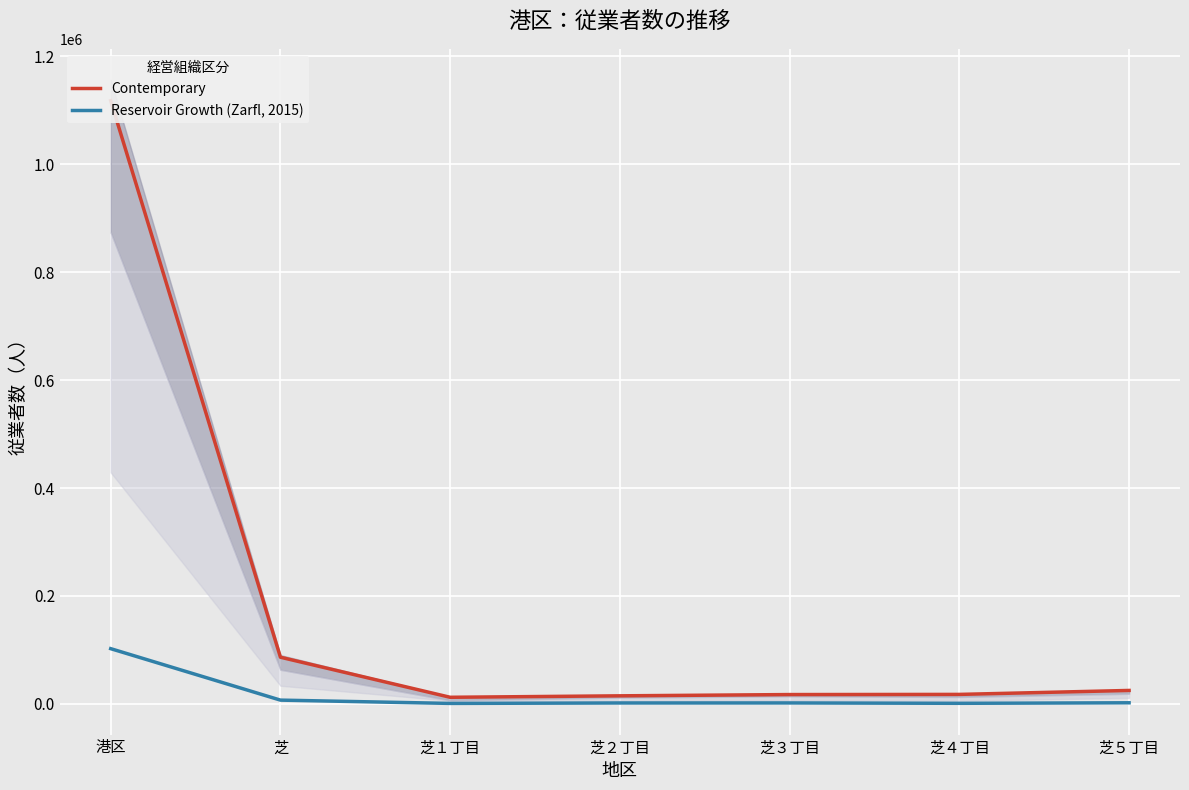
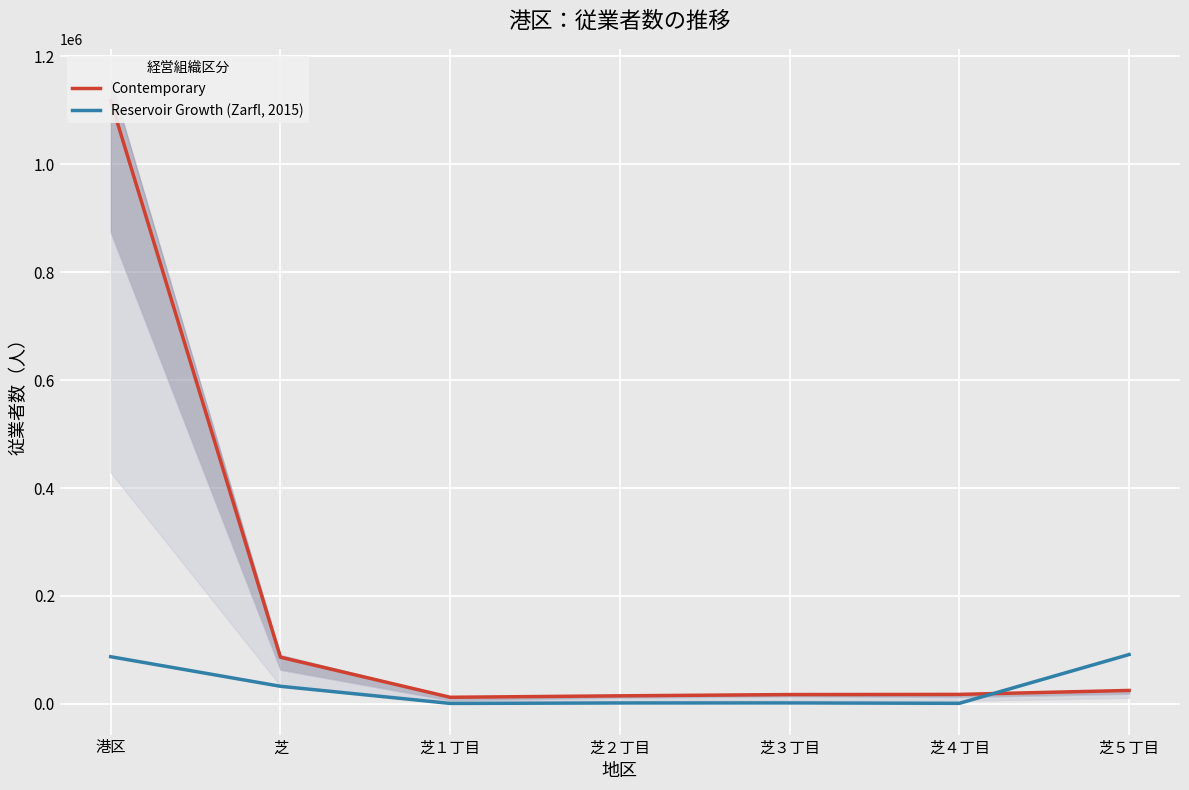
  {
    "Reservoir Growth (Zarfl, 2015)": {
-     "港区": 100000,
-     "芝": 10000,
+     "港区": 90000,
+     "芝": 30000,
      "芝１丁目": 0,
      "芝２丁目": 0,
      "芝３丁目": 0,
      "芝４丁目": 0,
-     "芝５丁目": 0
+     "芝５丁目": 90000
    }
  }
